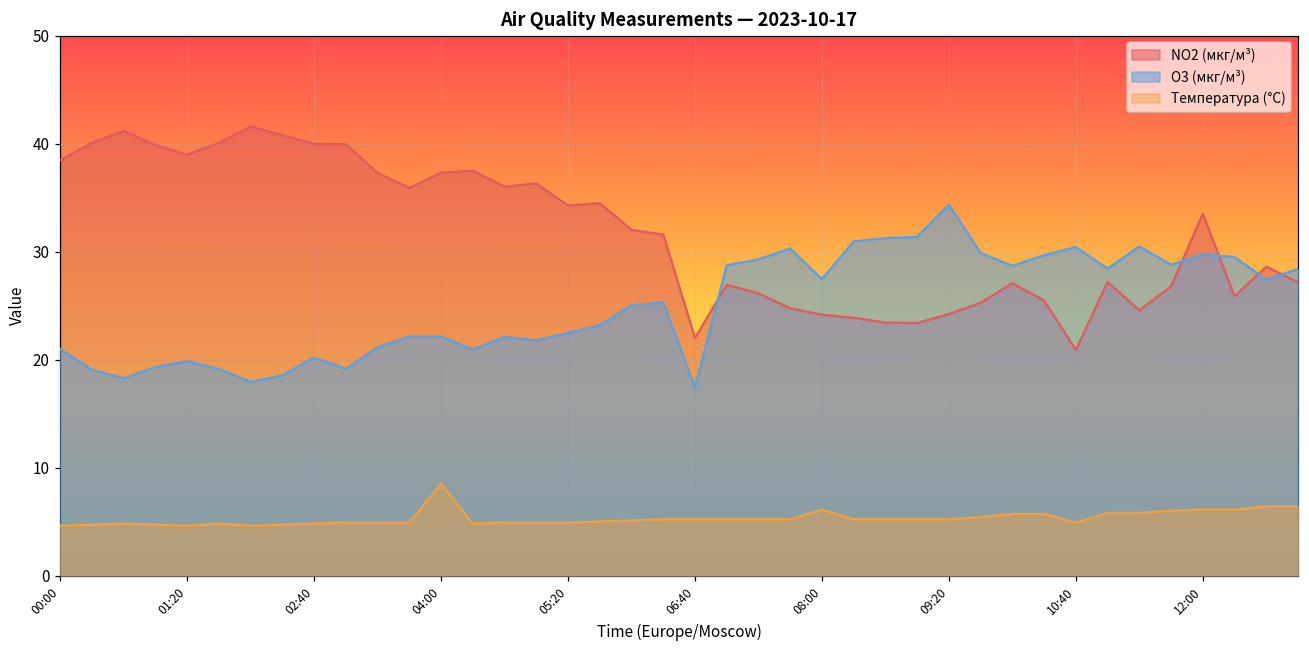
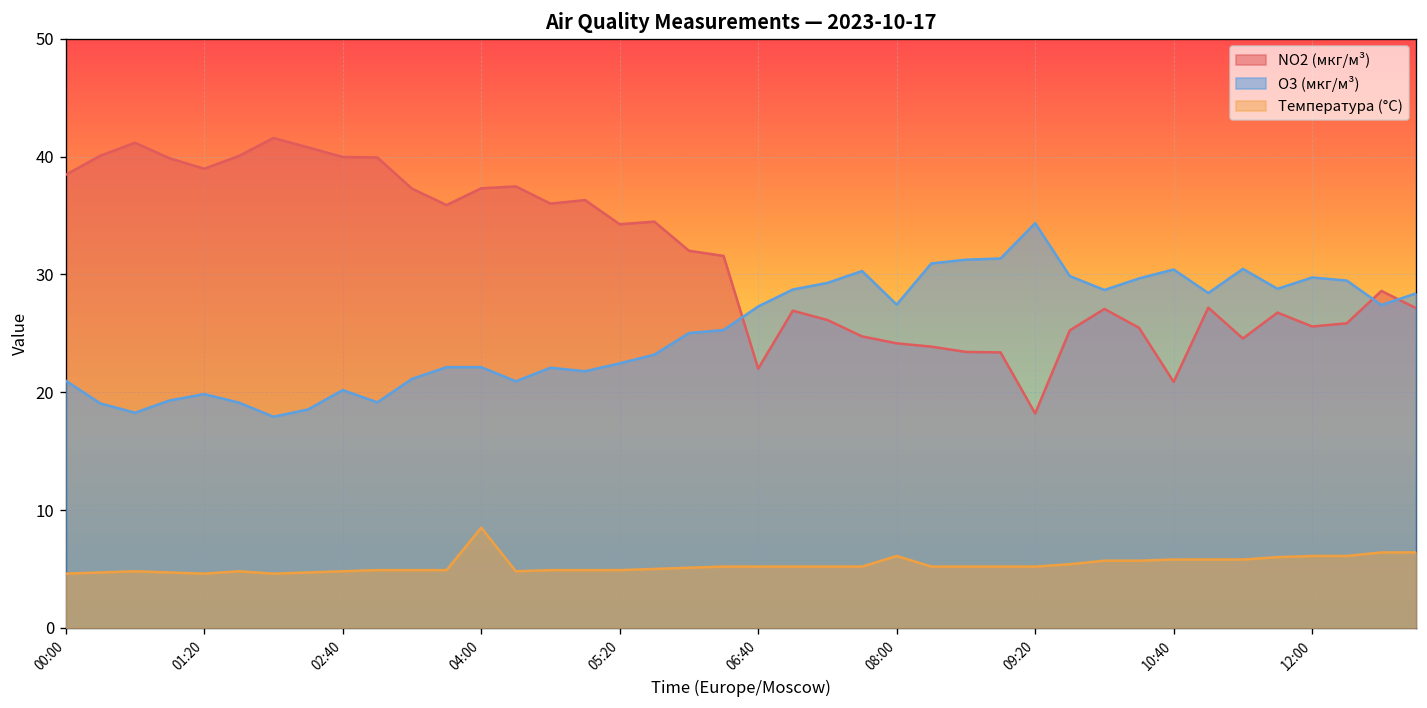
  {
    "NO2 (мкг/м³)": {
      "00:00": 38,
      "01:20": 39,
      "02:40": 40,
      "04:00": 37,
      "05:20": 34,
      "06:40": 22,
      "08:00": 24,
-     "09:20": 24,
+     "09:20": 18,
      "10:40": 21,
-     "12:00": 34
+     "12:00": 26
    },
    "O3 (мкг/м³)": {
      "00:00": 21,
      "01:20": 20,
      "02:40": 20,
      "04:00": 22,
      "05:20": 22,
-     "06:40": 17,
+     "06:40": 27,
      "08:00": 27,
      "09:20": 34,
      "10:40": 30,
      "12:00": 30
    },
    "Температура (°C)": {
      "00:00": 5,
      "01:20": 5,
      "02:40": 5,
      "04:00": 9,
      "05:20": 5,
      "06:40": 5,
      "08:00": 6,
      "09:20": 5,
-     "10:40": 5,
+     "10:40": 6,
      "12:00": 6
    }
  }
